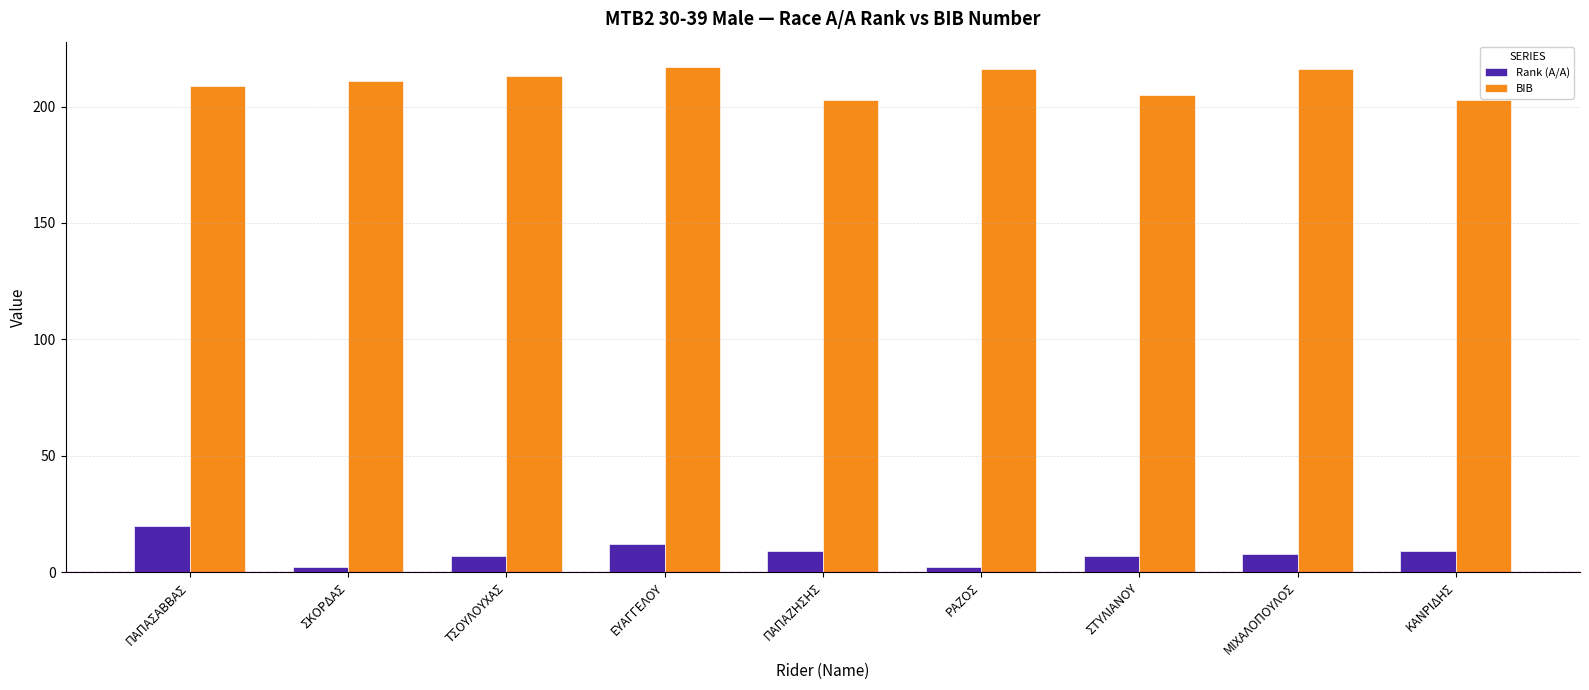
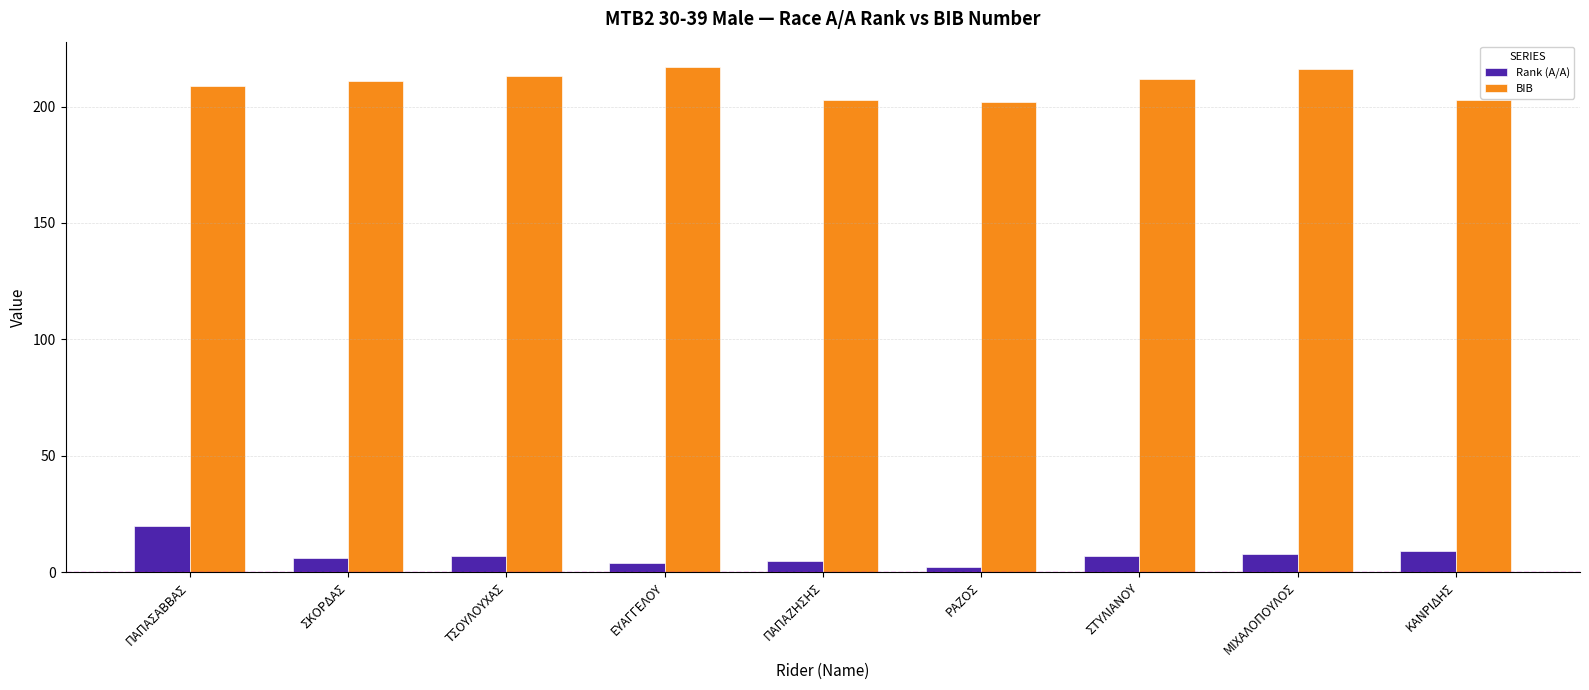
  {
    "Rank (A/A)": {
      "ΠΑΠΑΣΑΒΒΑΣ": 20,
-     "ΣΚΟΡΔΑΣ": 2,
+     "ΣΚΟΡΔΑΣ": 6,
      "ΤΣΟΥΛΟΥΧΑΣ": 7,
-     "ΕΥΑΓΓΕΛΟΥ": 12,
-     "ΠΑΠΑΖΗΣΗΣ": 9,
+     "ΕΥΑΓΓΕΛΟΥ": 4,
+     "ΠΑΠΑΖΗΣΗΣ": 5,
      "ΡΑΖΟΣ": 2,
      "ΣΤΥΛΙΑΝΟΥ": 7,
      "ΜΙΧΑΛΟΠΟΥΛΟΣ": 8,
      "ΚΑΝΡΙΔΗΣ": 9
    },
    "BIB": {
      "ΠΑΠΑΣΑΒΒΑΣ": 209,
      "ΣΚΟΡΔΑΣ": 211,
      "ΤΣΟΥΛΟΥΧΑΣ": 213,
      "ΕΥΑΓΓΕΛΟΥ": 217,
      "ΠΑΠΑΖΗΣΗΣ": 203,
-     "ΡΑΖΟΣ": 216,
-     "ΣΤΥΛΙΑΝΟΥ": 205,
+     "ΡΑΖΟΣ": 202,
+     "ΣΤΥΛΙΑΝΟΥ": 212,
      "ΜΙΧΑΛΟΠΟΥΛΟΣ": 216,
      "ΚΑΝΡΙΔΗΣ": 203
    }
  }
